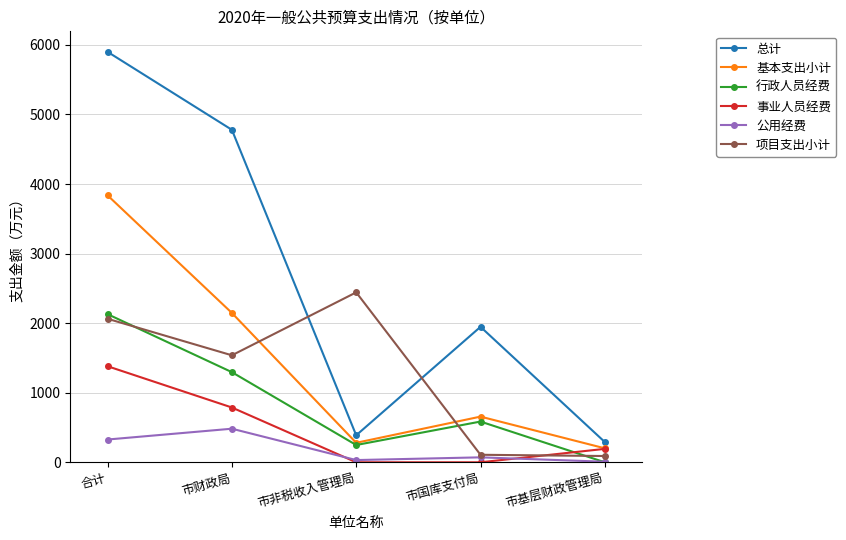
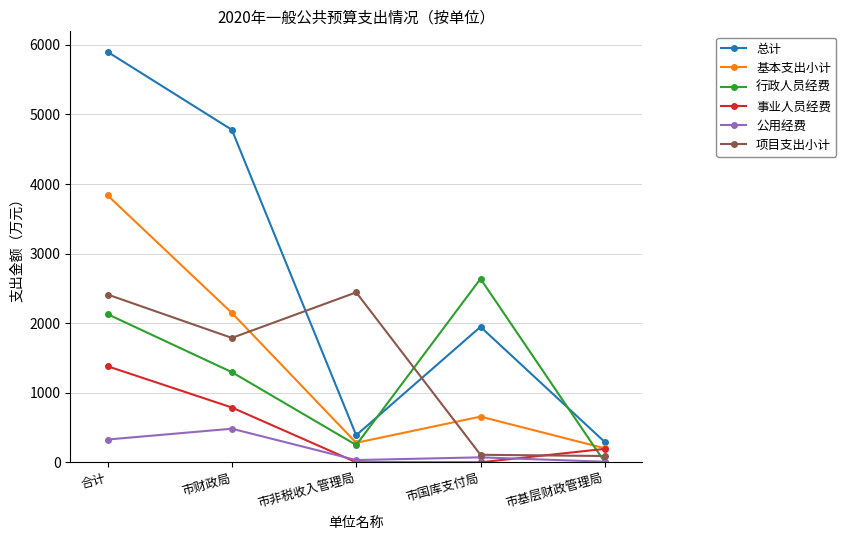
  {
    "总计": {
      "合计": 5900,
      "市财政局": 4800,
      "市非税收入管理局": 400,
      "市国库支付局": 1900,
      "市基层财政管理局": 300
    },
    "基本支出小计": {
      "合计": 3800,
      "市财政局": 2100,
      "市国库支付局": 700
    },
    "行政人员经费": {
      "合计": 2100,
      "市财政局": 1300,
-     "市国库支付局": 600
+     "市国库支付局": 2600
    },
    "事业人员经费": {
      "合计": 1400,
      "市财政局": 800,
      "市国库支付局": 0
    },
    "公用经费": {
      "合计": 300,
      "市财政局": 500
    },
    "项目支出小计": {
-     "合计": 2100,
-     "市财政局": 1500,
+     "合计": 2400,
+     "市财政局": 1800,
      "市非税收入管理局": 2400,
      "市基层财政管理局": 100
    }
  }
